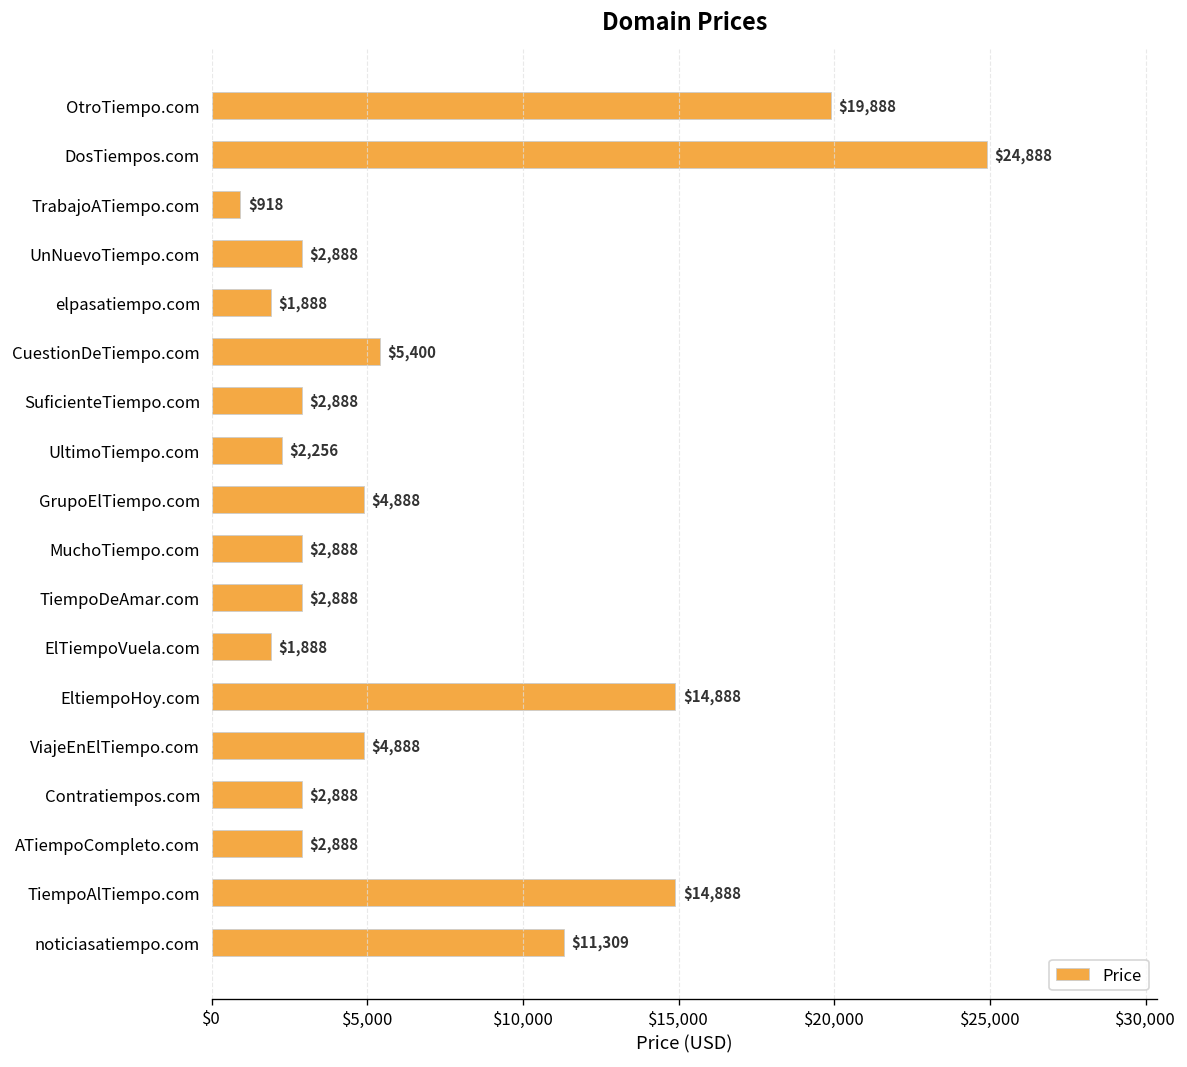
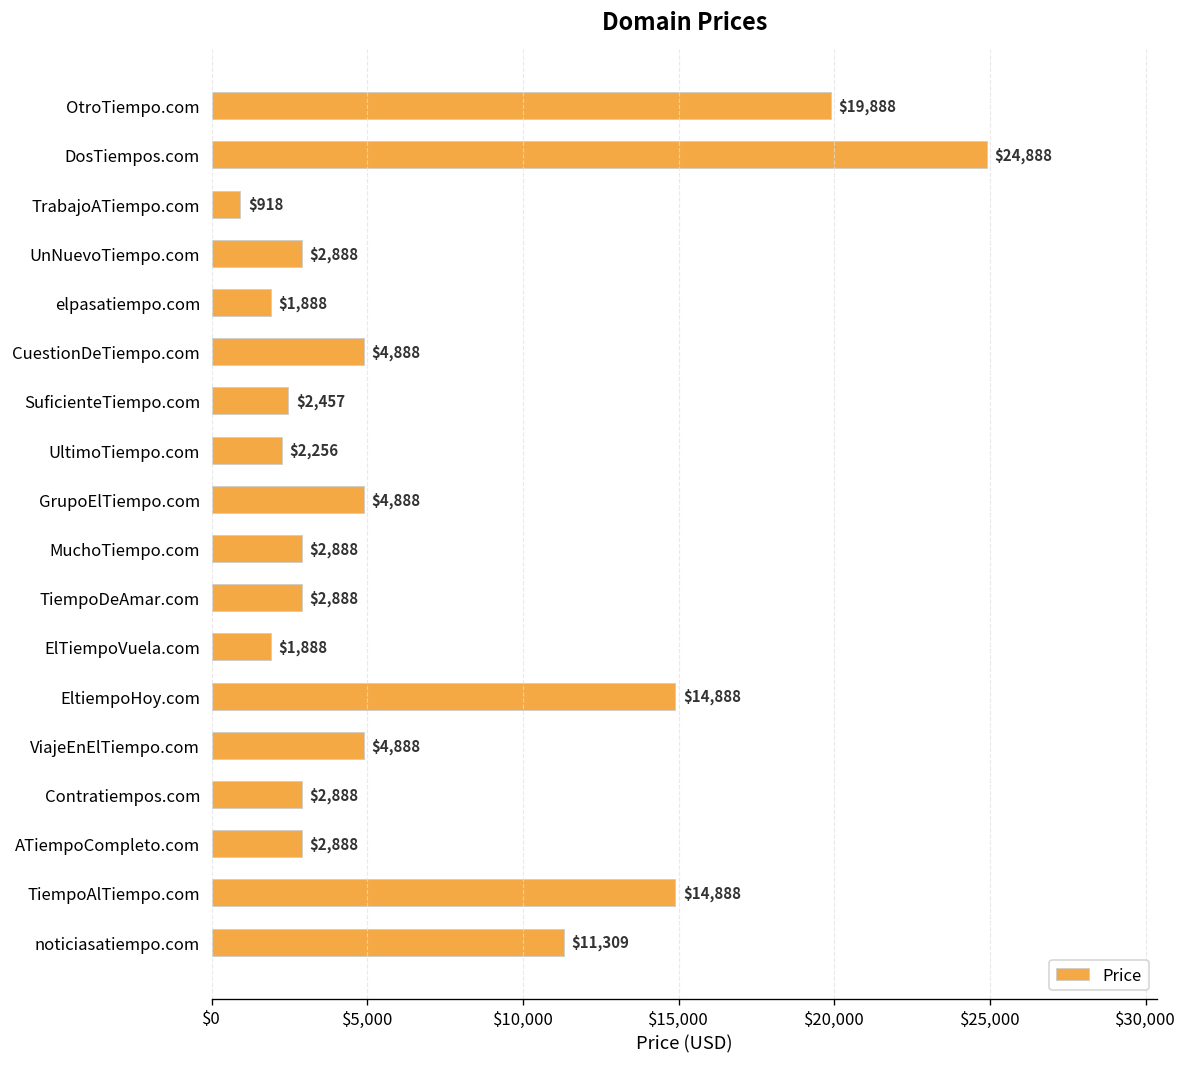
  {
    "OtroTiempo.com": "$19,888",
    "DosTiempos.com": "$24,888",
    "TrabajoATiempo.com": "$918",
    "UnNuevoTiempo.com": "$2,888",
    "elpasatiempo.com": "$1,888",
-   "CuestionDeTiempo.com": "$5,400",
-   "SuficienteTiempo.com": "$2,888",
+   "CuestionDeTiempo.com": "$4,888",
+   "SuficienteTiempo.com": "$2,457",
    "UltimoTiempo.com": "$2,256",
    "GrupoElTiempo.com": "$4,888",
    "MuchoTiempo.com": "$2,888",
    "TiempoDeAmar.com": "$2,888",
    "ElTiempoVuela.com": "$1,888",
    "EltiempoHoy.com": "$14,888",
    "ViajeEnElTiempo.com": "$4,888",
    "Contratiempos.com": "$2,888",
    "ATiempoCompleto.com": "$2,888",
    "TiempoAlTiempo.com": "$14,888",
    "noticiasatiempo.com": "$11,309"
  }
